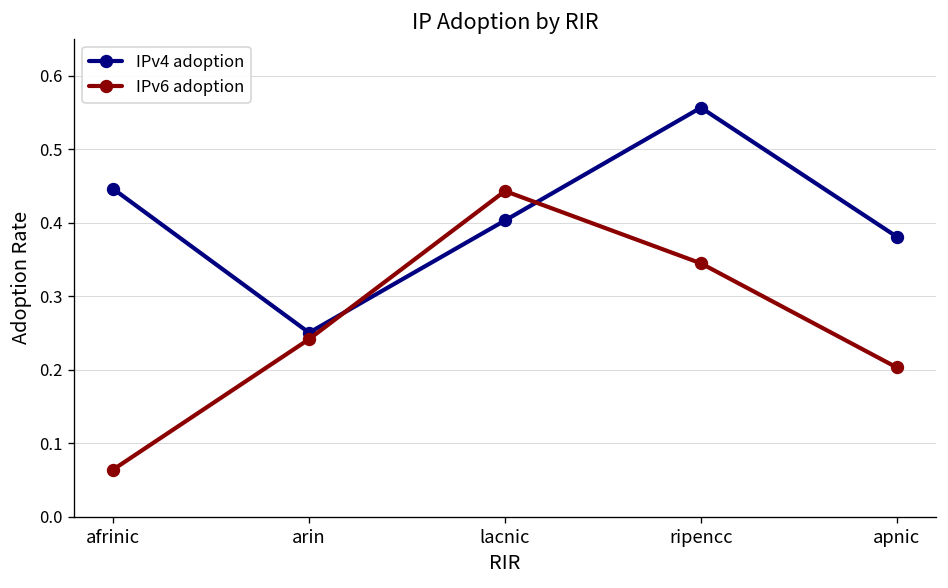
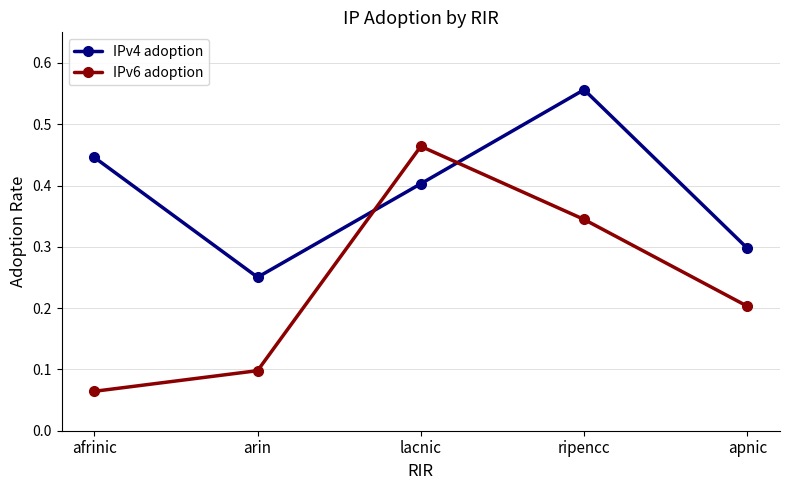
  {
    "IPv4 adoption": {
      "afrinic": 0.45,
      "arin": 0.25,
      "lacnic": 0.40,
      "ripencc": 0.56,
-     "apnic": 0.38
+     "apnic": 0.30
    },
    "IPv6 adoption": {
      "afrinic": 0.06,
-     "arin": 0.24,
-     "lacnic": 0.44,
+     "arin": 0.10,
+     "lacnic": 0.46,
      "ripencc": 0.34,
      "apnic": 0.20
    }
  }
